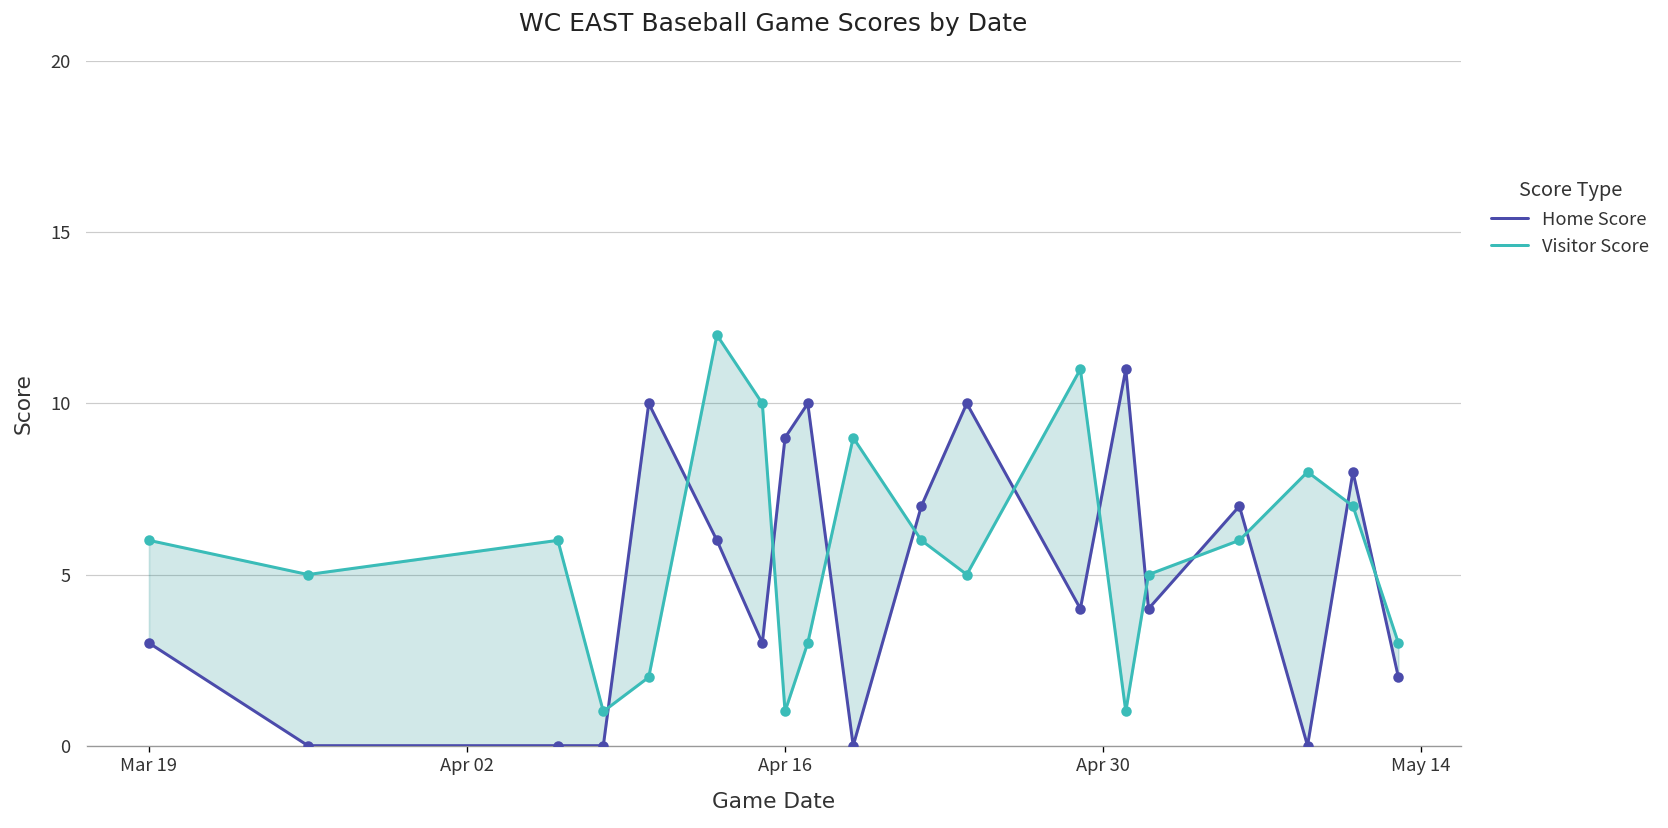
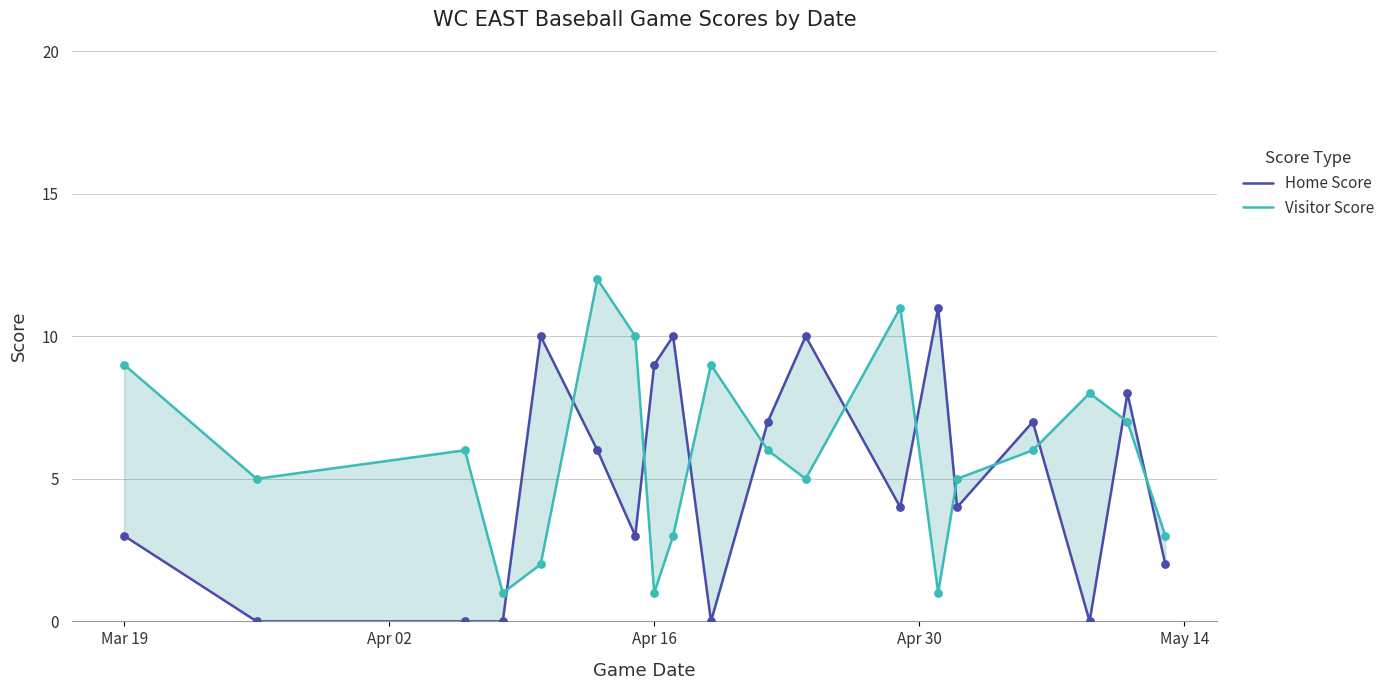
  {
    "Home Score": {
      "Mar 19": 3
    },
    "Visitor Score": {
-     "Mar 19": 6,
+     "Mar 19": 9,
      "Apr 16": 1
    }
  }
